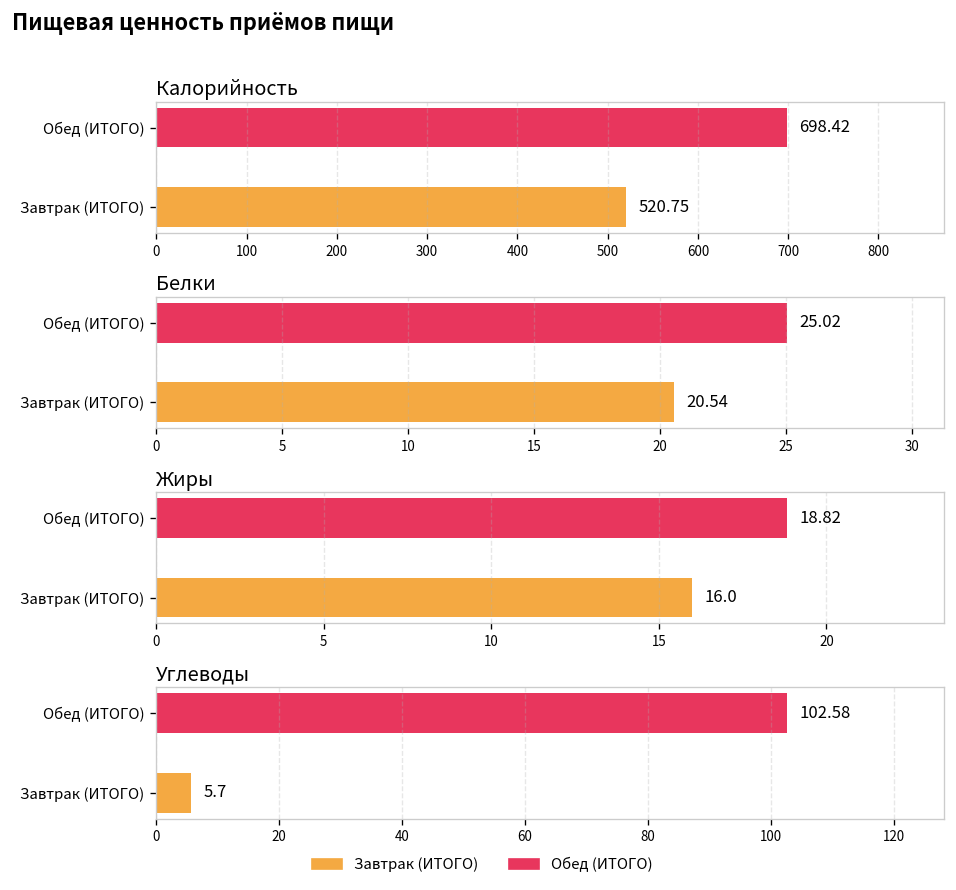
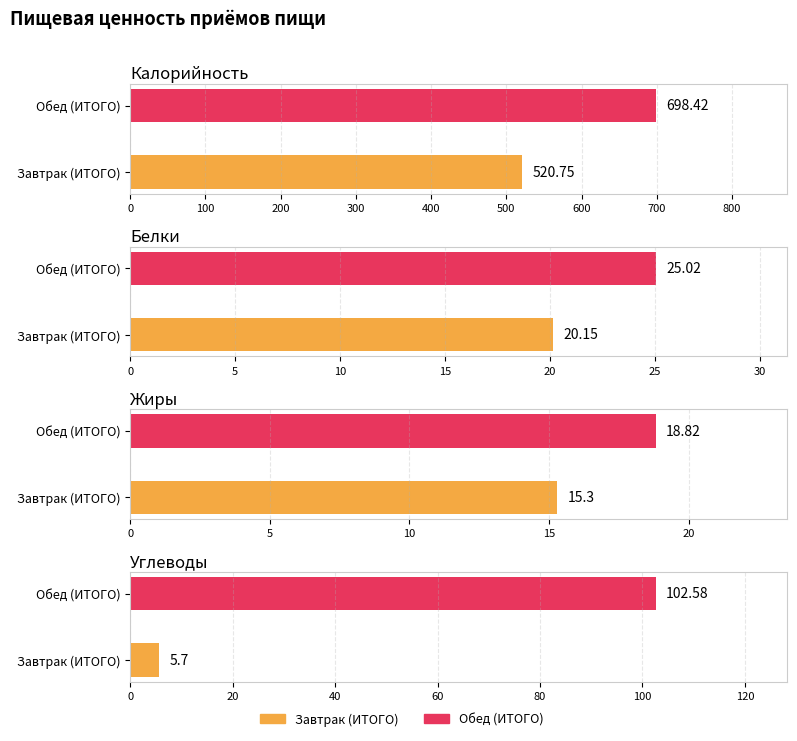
  {
    "Калорийность": {
      "Обед (ИТОГО)": 698.42,
      "Завтрак (ИТОГО)": 520.75
    },
    "Белки": {
      "Обед (ИТОГО)": 25.02,
-     "Завтрак (ИТОГО)": 20.54
+     "Завтрак (ИТОГО)": 20.15
    },
    "Жиры": {
      "Обед (ИТОГО)": 18.82,
-     "Завтрак (ИТОГО)": 16.0
+     "Завтрак (ИТОГО)": 15.3
    },
    "Углеводы": {
      "Обед (ИТОГО)": 102.58,
      "Завтрак (ИТОГО)": 5.7
    }
  }
